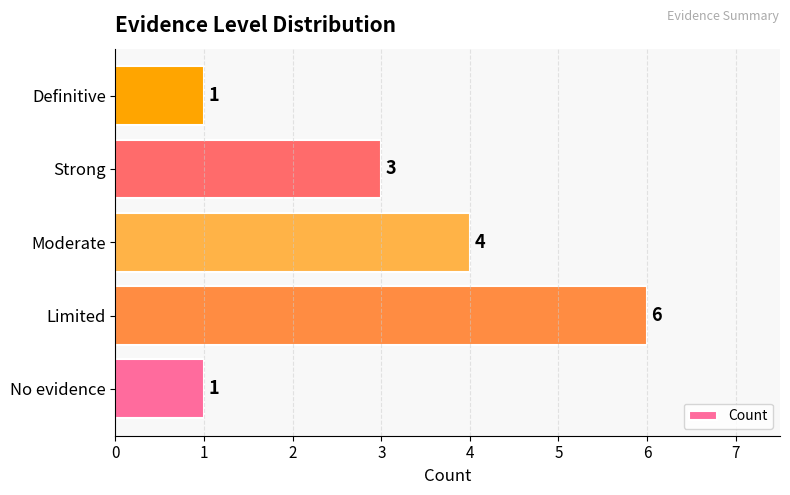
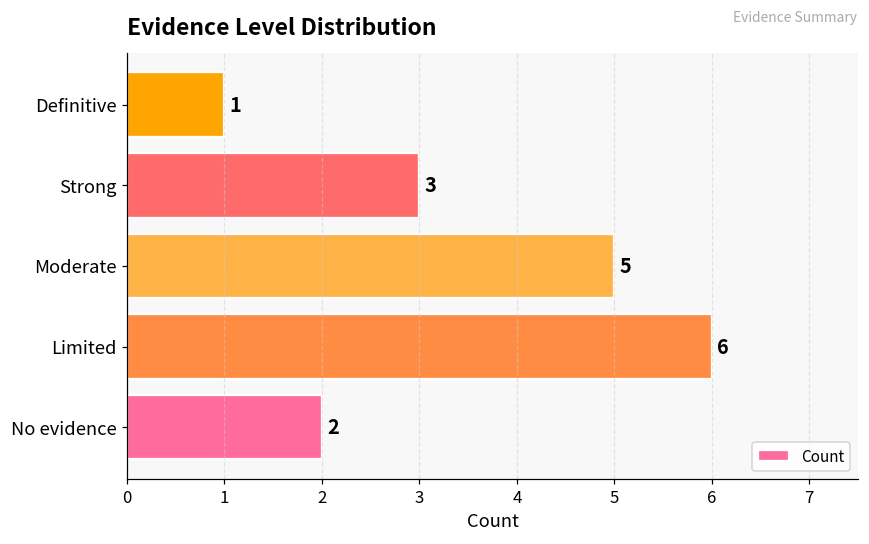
  {
    "Definitive": 1,
    "Strong": 3,
-   "Moderate": 4,
+   "Moderate": 5,
    "Limited": 6,
-   "No evidence": 1
+   "No evidence": 2
  }
